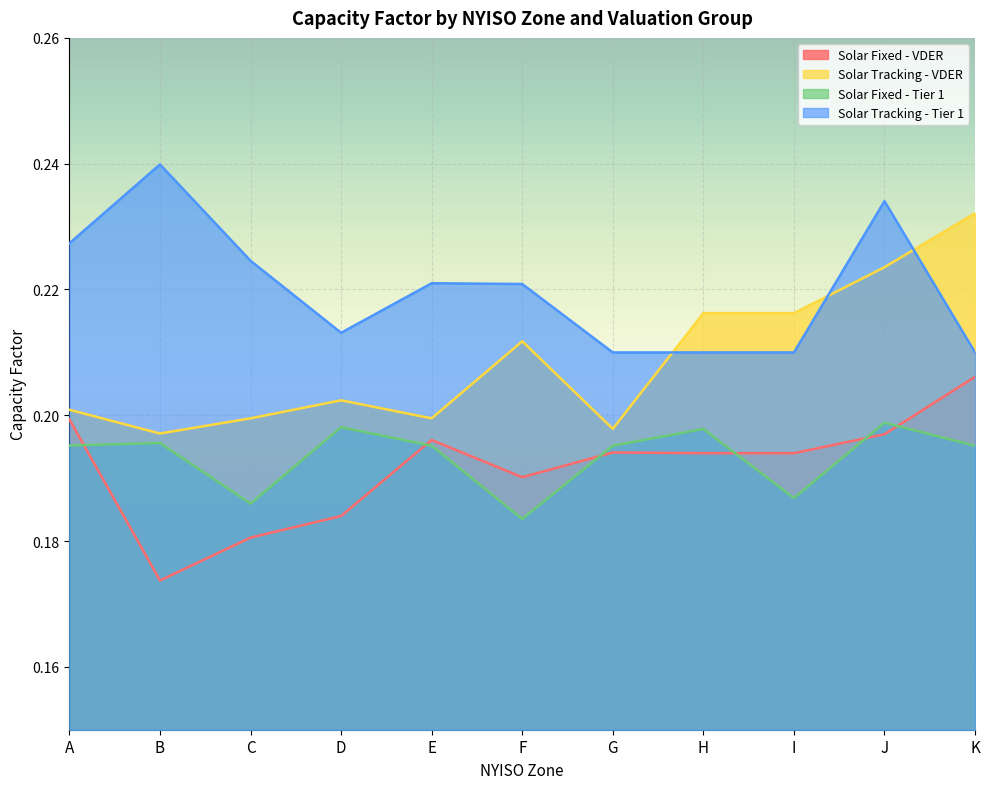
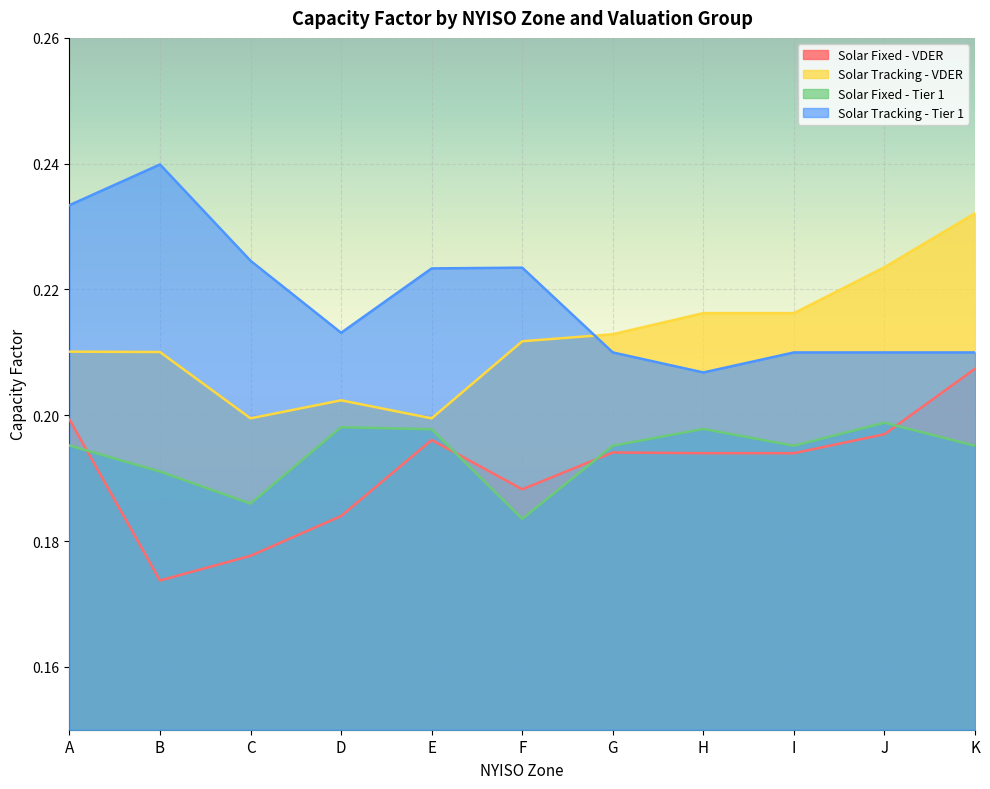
  {
    "Solar Fixed - VDER": {
      "A": 0.199,
      "B": 0.174,
-     "C": 0.181,
+     "C": 0.178,
      "D": 0.184,
      "E": 0.196,
-     "F": 0.190,
+     "F": 0.188,
      "G": 0.194,
      "H": 0.194,
      "I": 0.194,
      "J": 0.197,
-     "K": 0.206
+     "K": 0.207
    },
    "Solar Tracking - VDER": {
-     "A": 0.201,
-     "B": 0.197,
+     "A": 0.210,
+     "B": 0.210,
      "C": 0.200,
      "D": 0.202,
      "E": 0.200,
      "F": 0.212,
-     "G": 0.198,
+     "G": 0.213,
      "H": 0.216,
      "I": 0.216,
      "J": 0.224,
      "K": 0.232
    },
    "Solar Fixed - Tier 1": {
      "A": 0.195,
-     "B": 0.196,
+     "B": 0.191,
      "C": 0.186,
      "D": 0.198,
-     "E": 0.195,
+     "E": 0.198,
      "F": 0.184,
      "G": 0.195,
      "H": 0.198,
-     "I": 0.187,
+     "I": 0.195,
      "J": 0.199,
      "K": 0.195
    },
    "Solar Tracking - Tier 1": {
-     "A": 0.227,
+     "A": 0.233,
      "B": 0.240,
      "C": 0.225,
      "D": 0.213,
-     "E": 0.221,
-     "F": 0.221,
+     "E": 0.223,
+     "F": 0.223,
      "G": 0.210,
-     "H": 0.210,
+     "H": 0.207,
      "I": 0.210,
-     "J": 0.234,
+     "J": 0.210,
      "K": 0.210
    }
  }
